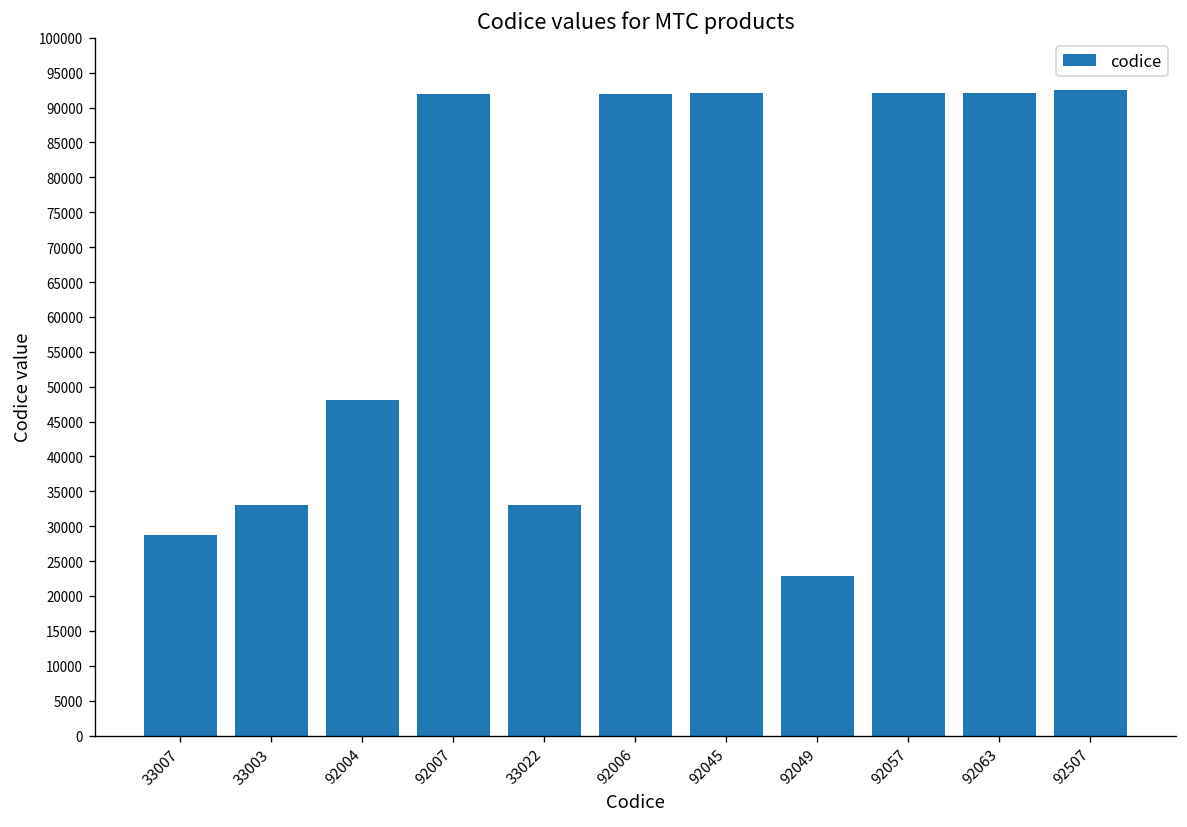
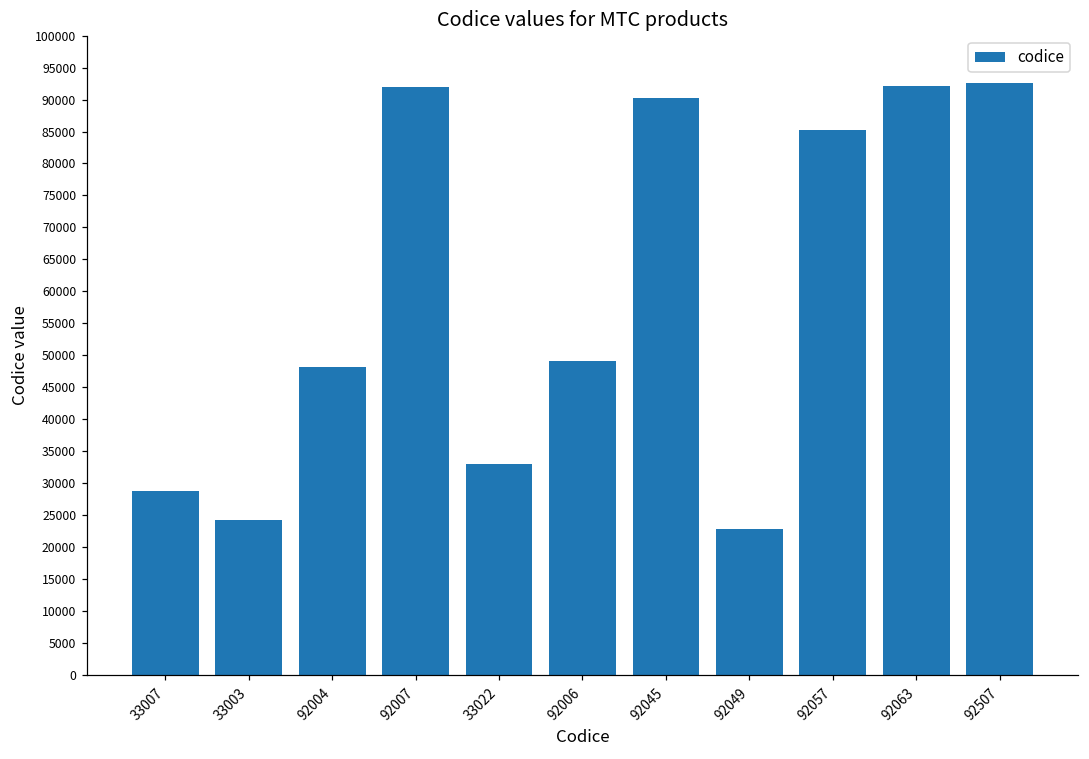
  {
    "33007": 29000,
-   "33003": 33000,
+   "33003": 24000,
    "92004": 48000,
    "92007": 92000,
    "33022": 33000,
-   "92006": 92000,
-   "92045": 92000,
+   "92006": 49000,
+   "92045": 90000,
    "92049": 23000,
-   "92057": 92000,
+   "92057": 85000,
    "92063": 92000,
    "92507": 93000
  }
